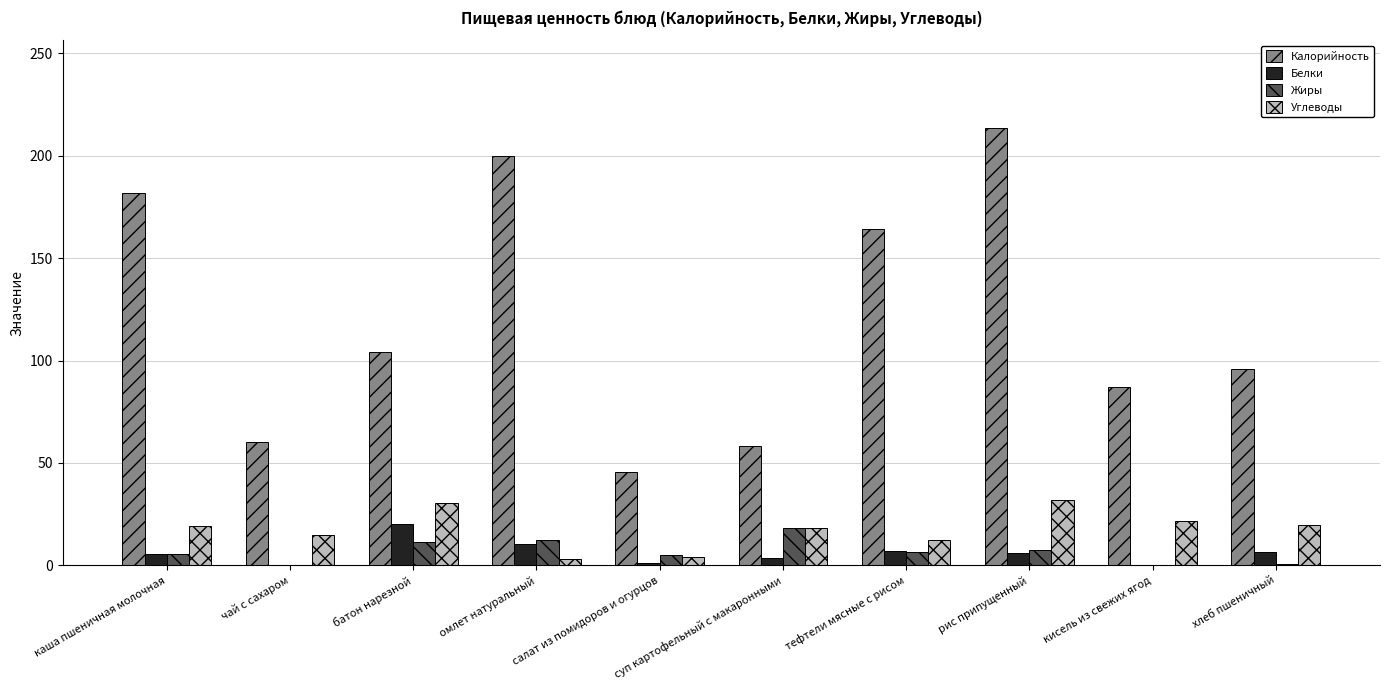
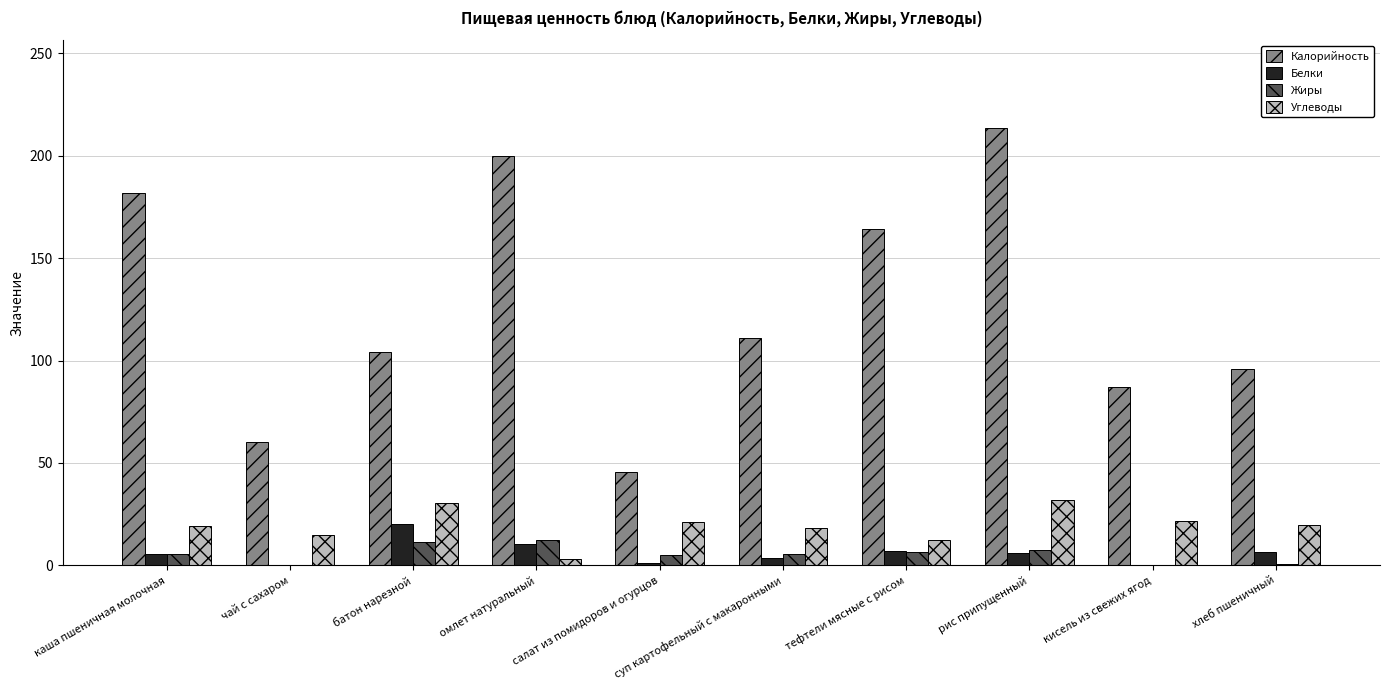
  {
    "Калорийность": {
      "каша пшеничная молочная": 182,
      "чай с сахаром": 60,
      "батон нарезной": 104,
      "омлет натуральный": 200,
      "салат из помидоров и огурцов": 45,
-     "суп картофельный с макаронными": 58,
+     "суп картофельный с макаронными": 111,
      "тефтели мясные с рисом": 164,
      "рис припущенный": 214,
      "кисель из свежих ягод": 87,
      "хлеб пшеничный": 96
    },
    "Белки": {
      "каша пшеничная молочная": 6,
      "батон нарезной": 20,
      "омлет натуральный": 10,
      "суп картофельный с макаронными": 4,
      "тефтели мясные с рисом": 7,
      "рис припущенный": 6,
      "хлеб пшеничный": 7
    },
    "Жиры": {
      "каша пшеничная молочная": 6,
      "чай с сахаром": 0,
      "батон нарезной": 11,
      "омлет натуральный": 12,
      "салат из помидоров и огурцов": 5,
-     "суп картофельный с макаронными": 18,
+     "суп картофельный с макаронными": 6,
      "тефтели мясные с рисом": 7,
      "рис припущенный": 7
    },
    "Углеводы": {
      "каша пшеничная молочная": 19,
      "чай с сахаром": 15,
      "батон нарезной": 31,
      "омлет натуральный": 3,
-     "салат из помидоров и огурцов": 4,
+     "салат из помидоров и огурцов": 21,
      "суп картофельный с макаронными": 18,
      "тефтели мясные с рисом": 13,
      "рис припущенный": 32,
      "кисель из свежих ягод": 22,
      "хлеб пшеничный": 20
    }
  }
